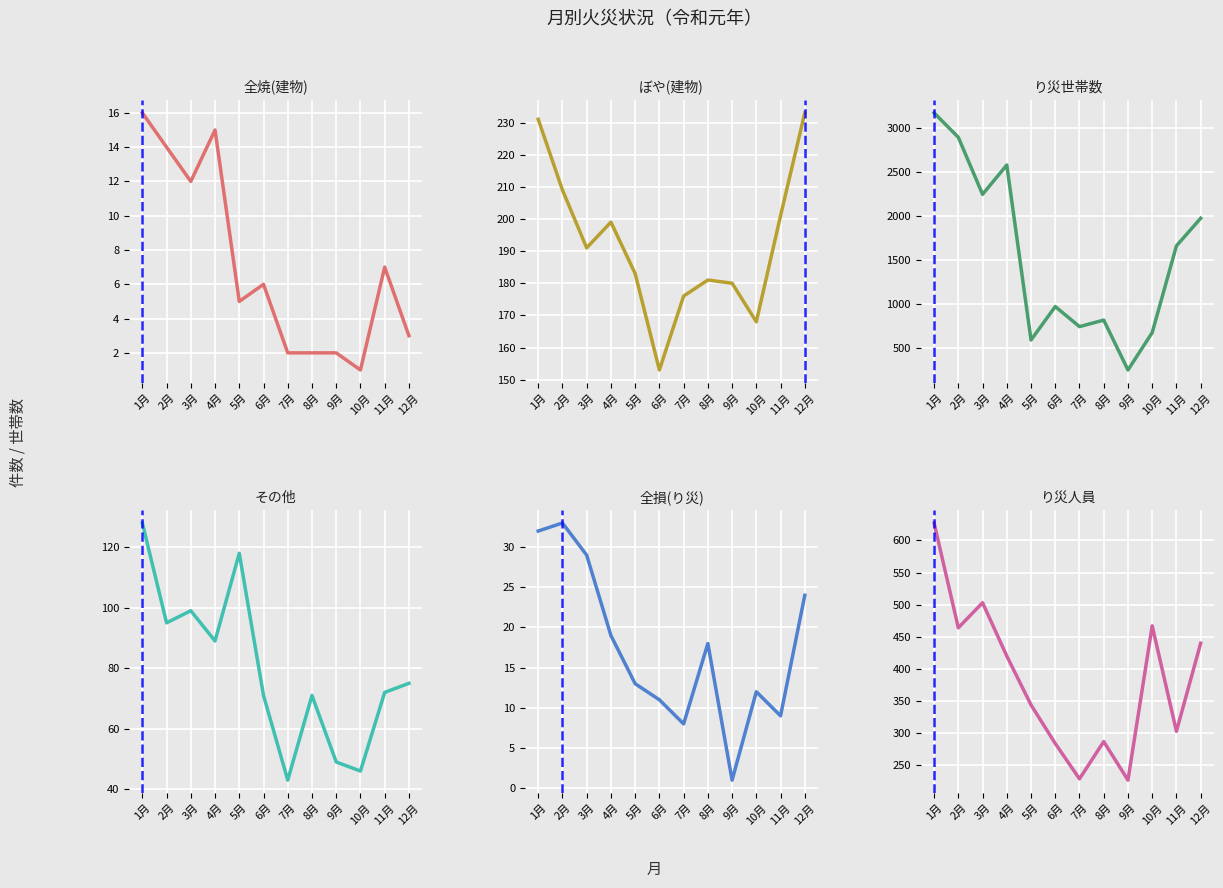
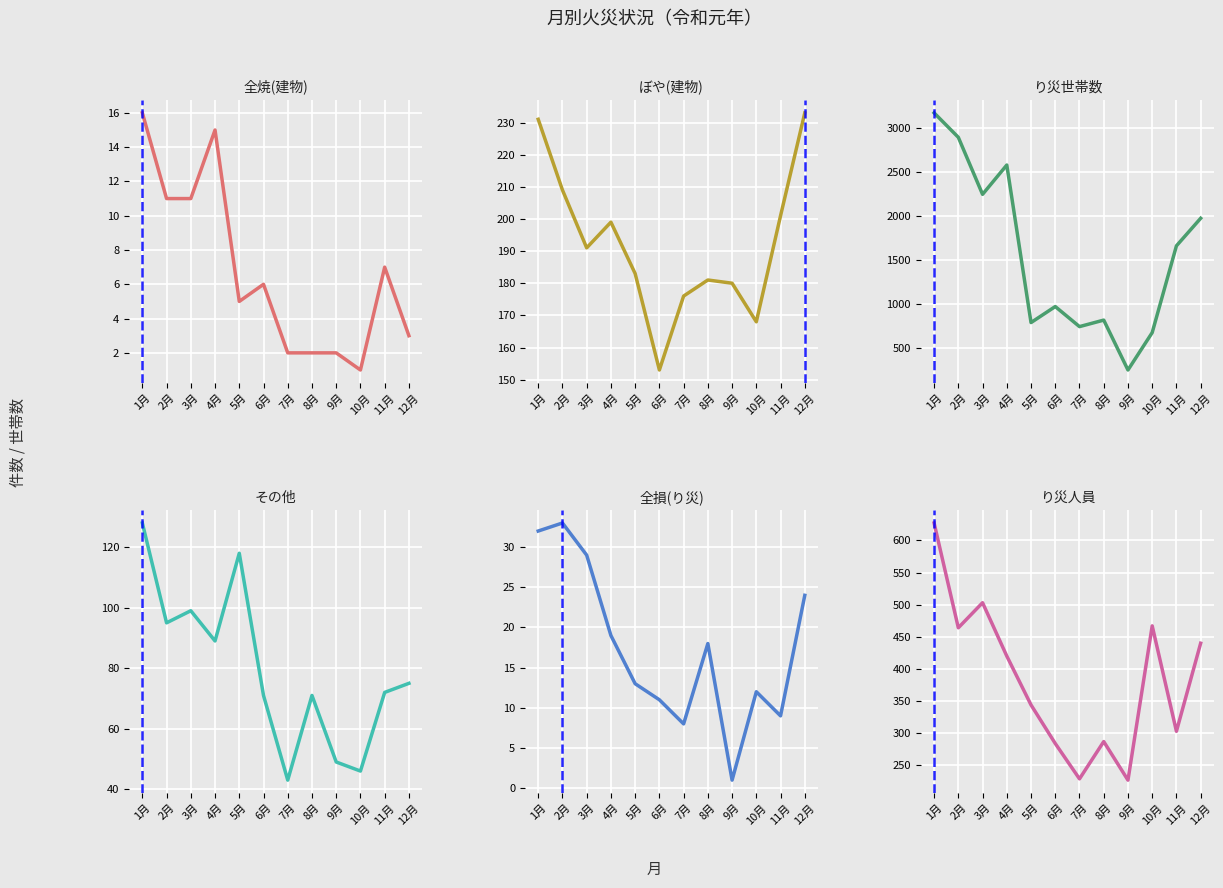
  {
    "全焼(建物)": {
      "1月": 16,
-     "2月": 14,
-     "3月": 12,
+     "2月": 11,
+     "3月": 11,
      "4月": 15,
      "5月": 5,
      "6月": 6,
      "7月": 2,
      "8月": 2,
      "9月": 2,
      "10月": 1,
      "11月": 7,
      "12月": 3
    },
    "ぼや(建物)": {
      "1月": 231,
      "2月": 209,
      "3月": 191,
      "4月": 199,
      "5月": 183,
      "6月": 153,
      "7月": 176,
      "8月": 181,
      "9月": 180,
      "10月": 168,
      "11月": 201,
      "12月": 233
    },
    "り災世帯数": {
      "1月": 3200,
      "2月": 2900,
      "3月": 2200,
      "4月": 2600,
-     "5月": 600,
+     "5月": 800,
      "6月": 1000,
      "7月": 700,
      "8月": 800,
      "9月": 200,
      "10月": 700,
      "11月": 1700,
      "12月": 2000
    },
    "その他": {
      "1月": 128,
      "2月": 95,
      "3月": 99,
      "4月": 89,
      "5月": 118,
      "6月": 71,
      "7月": 43,
      "8月": 71,
      "9月": 49,
      "10月": 46,
      "11月": 72,
      "12月": 75
    },
    "全損(り災)": {
      "1月": 32,
      "2月": 33,
      "3月": 29,
      "4月": 19,
      "5月": 13,
      "6月": 11,
      "7月": 8,
      "8月": 18,
      "9月": 1,
      "10月": 12,
      "11月": 9,
      "12月": 24
    },
    "り災人員": {
      "1月": 630,
      "2月": 460,
      "3月": 500,
      "4月": 420,
      "5月": 340,
      "6月": 280,
      "7月": 230,
      "8月": 290,
      "9月": 230,
      "10月": 470,
      "11月": 300,
      "12月": 440
    }
  }
